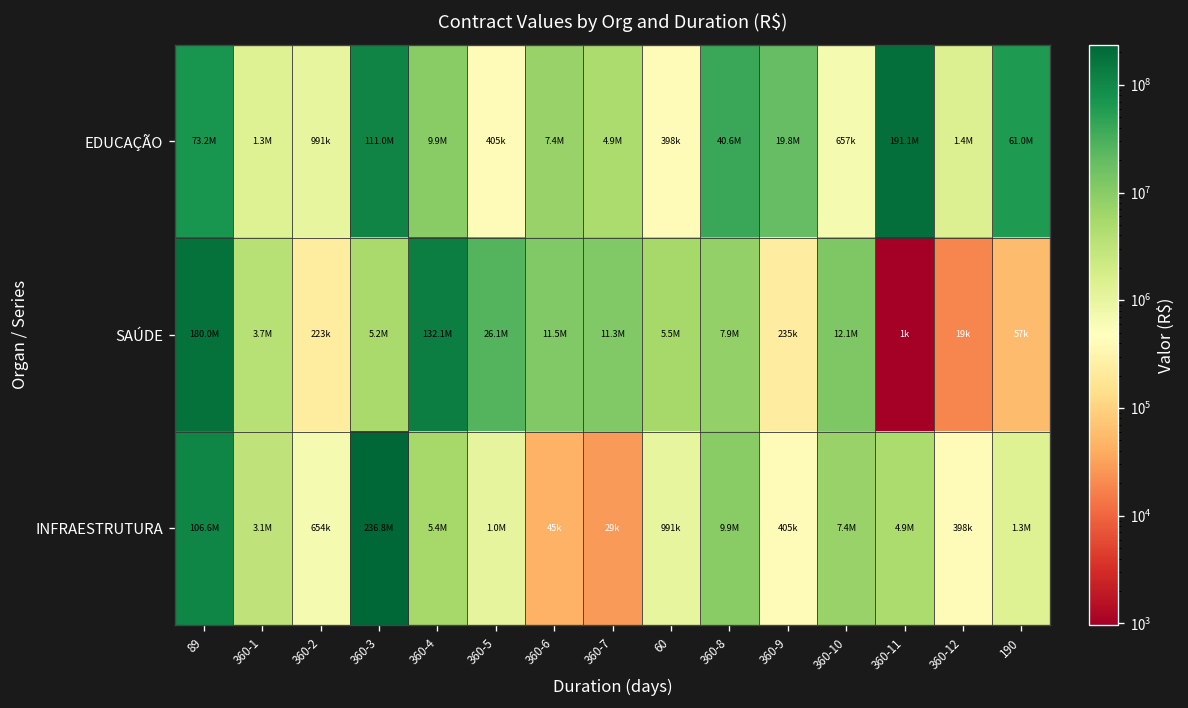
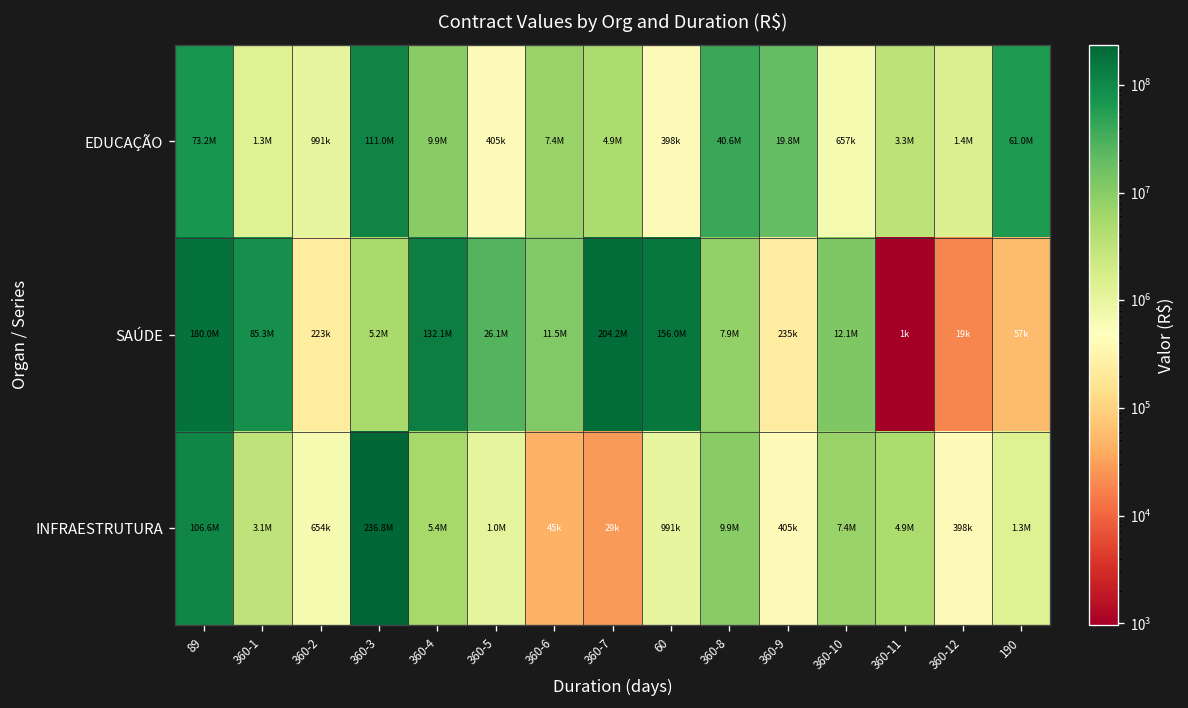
  {
    "EDUCAÇÃO": {
      "89": "73.2M",
      "360-1": "1.3M",
      "360-2": "991k",
      "360-3": "111.0M",
      "360-4": "9.9M",
      "360-5": "405k",
      "360-6": "7.4M",
      "360-7": "4.9M",
      "60": "398k",
      "360-8": "40.6M",
      "360-9": "19.8M",
      "360-10": "657k",
-     "360-11": "191.1M",
+     "360-11": "3.3M",
      "360-12": "1.4M",
      "190": "61.0M"
    },
    "SAÚDE": {
      "89": "180.0M",
-     "360-1": "3.7M",
+     "360-1": "85.3M",
      "360-2": "223k",
      "360-3": "5.2M",
      "360-4": "132.1M",
      "360-5": "26.1M",
      "360-6": "11.5M",
-     "360-7": "11.3M",
-     "60": "5.5M",
+     "360-7": "204.2M",
+     "60": "156.0M",
      "360-8": "7.9M",
      "360-9": "235k",
      "360-10": "12.1M",
      "360-11": "1k",
      "360-12": "19k",
      "190": "57k"
    },
    "INFRAESTRUTURA": {
      "89": "106.6M",
      "360-1": "3.1M",
      "360-2": "654k",
      "360-3": "236.8M",
      "360-4": "5.4M",
      "360-5": "1.0M",
      "360-6": "45k",
      "360-7": "29k",
      "60": "991k",
      "360-8": "9.9M",
      "360-9": "405k",
      "360-10": "7.4M",
      "360-11": "4.9M",
      "360-12": "398k",
      "190": "1.3M"
    }
  }
